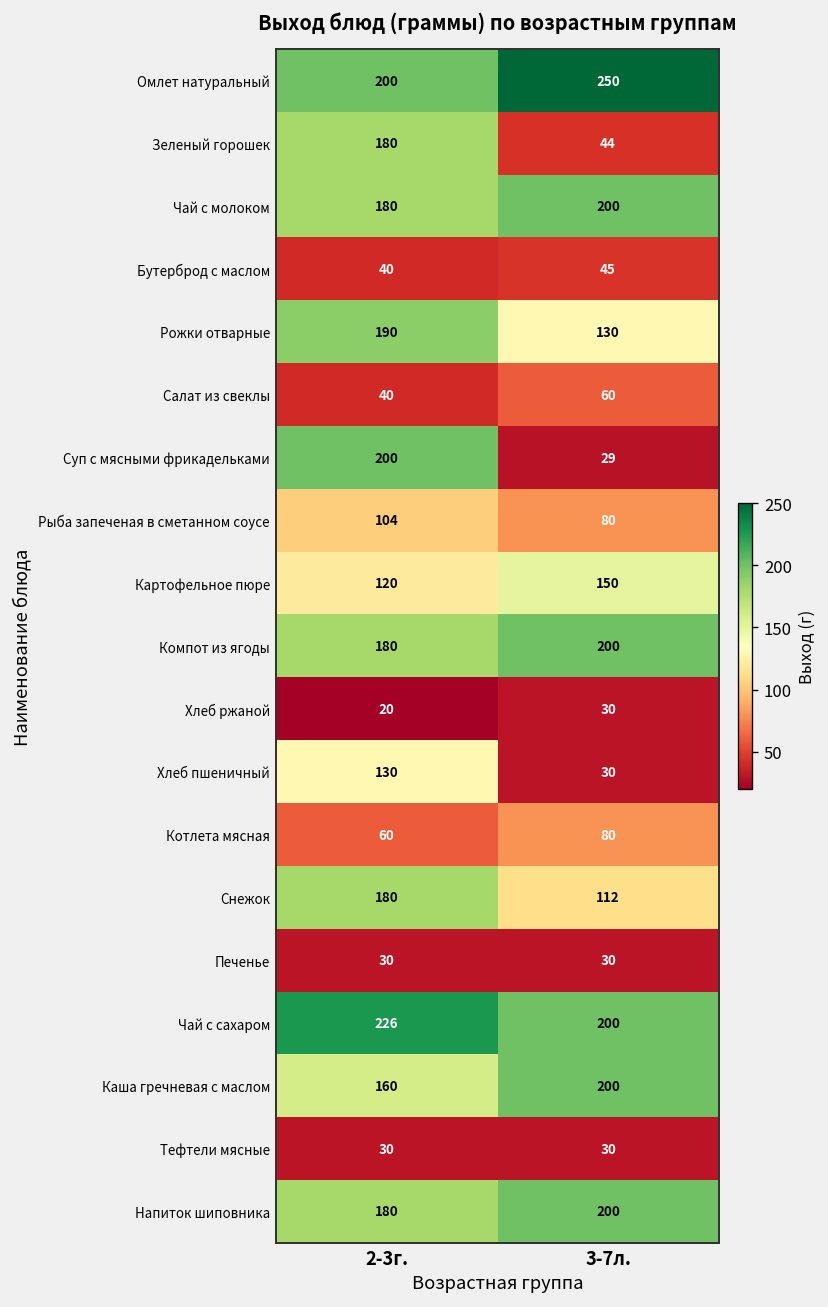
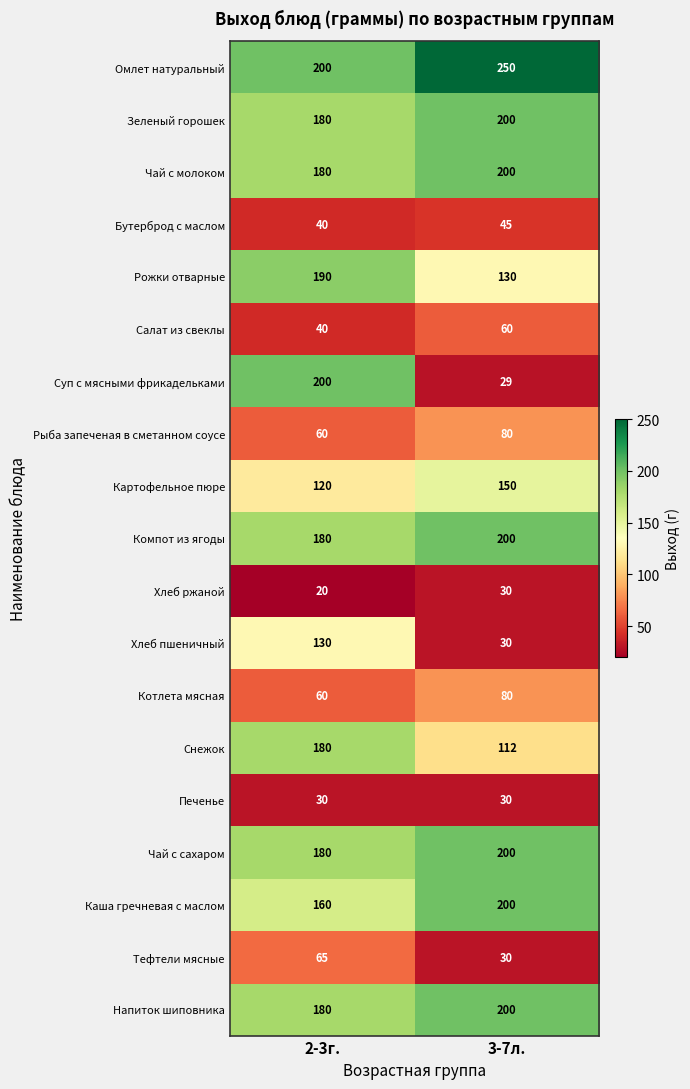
  {
    "Омлет натуральный": {
      "2-3г.": 200,
      "3-7л.": 250
    },
    "Зеленый горошек": {
      "2-3г.": 180,
-     "3-7л.": 44
+     "3-7л.": 200
    },
    "Чай с молоком": {
      "2-3г.": 180,
      "3-7л.": 200
    },
    "Бутерброд с маслом": {
      "2-3г.": 40,
      "3-7л.": 45
    },
    "Рожки отварные": {
      "2-3г.": 190,
      "3-7л.": 130
    },
    "Салат из свеклы": {
      "2-3г.": 40,
      "3-7л.": 60
    },
    "Суп с мясными фрикадельками": {
      "2-3г.": 200,
      "3-7л.": 29
    },
    "Рыба запеченая в сметанном соусе": {
-     "2-3г.": 104,
+     "2-3г.": 60,
      "3-7л.": 80
    },
    "Картофельное пюре": {
      "2-3г.": 120,
      "3-7л.": 150
    },
    "Компот из ягоды": {
      "2-3г.": 180,
      "3-7л.": 200
    },
    "Хлеб ржаной": {
      "2-3г.": 20,
      "3-7л.": 30
    },
    "Хлеб пшеничный": {
      "2-3г.": 130,
      "3-7л.": 30
    },
    "Котлета мясная": {
      "2-3г.": 60,
      "3-7л.": 80
    },
    "Снежок": {
      "2-3г.": 180,
      "3-7л.": 112
    },
    "Печенье": {
      "2-3г.": 30,
      "3-7л.": 30
    },
    "Чай с сахаром": {
-     "2-3г.": 226,
+     "2-3г.": 180,
      "3-7л.": 200
    },
    "Каша гречневая с маслом": {
      "2-3г.": 160,
      "3-7л.": 200
    },
    "Тефтели мясные": {
-     "2-3г.": 30,
+     "2-3г.": 65,
      "3-7л.": 30
    },
    "Напиток шиповника": {
      "2-3г.": 180,
      "3-7л.": 200
    }
  }
